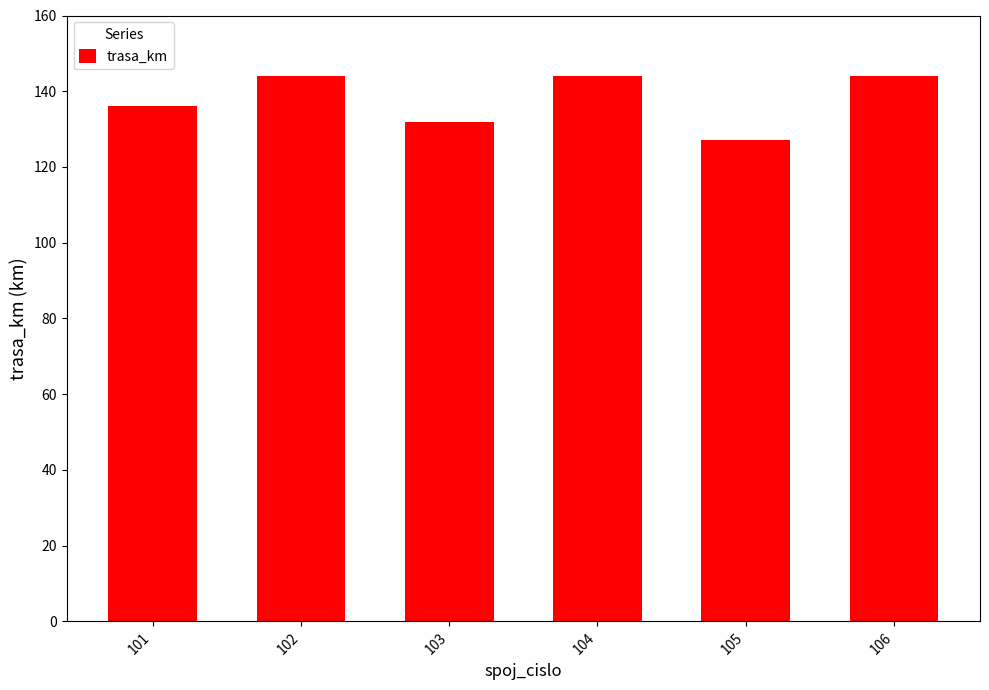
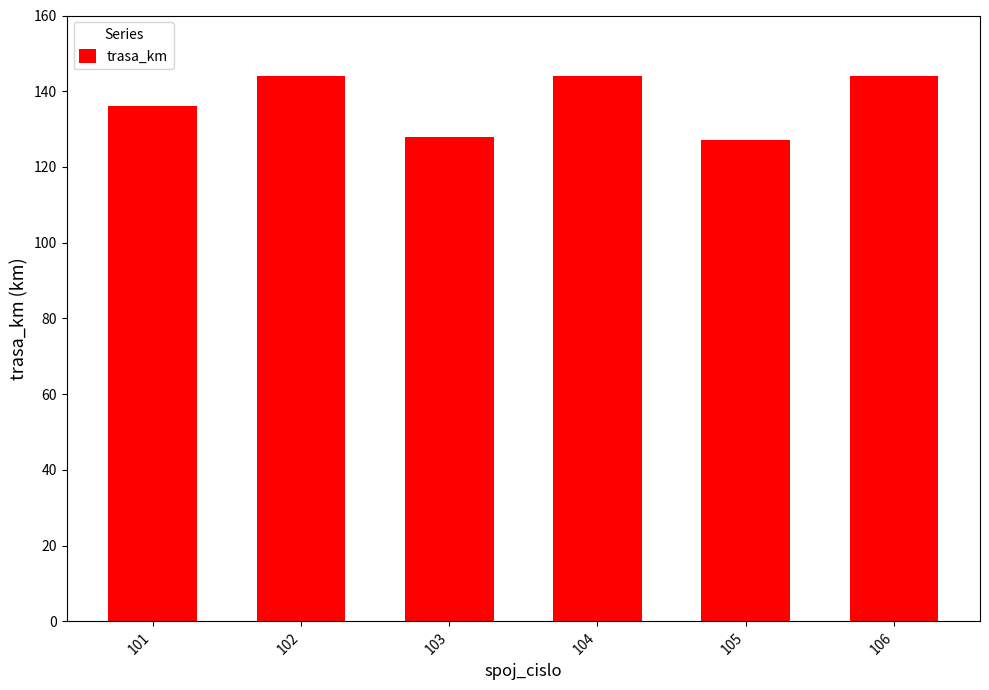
  {
    "101": 136,
    "102": 144,
-   "103": 132,
+   "103": 128,
    "104": 144,
    "105": 127,
    "106": 144
  }
